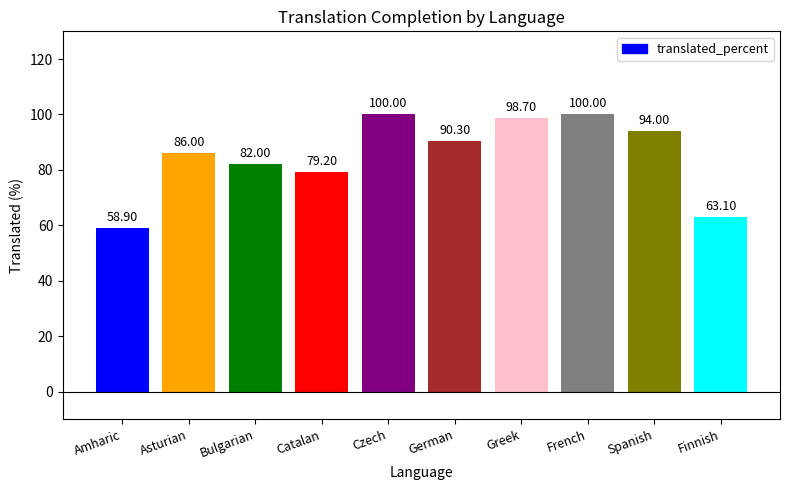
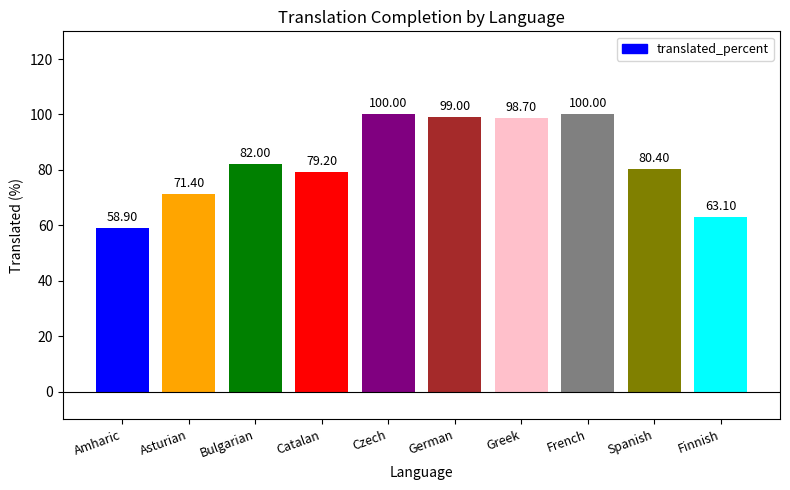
  {
    "Amharic": 58.90,
-   "Asturian": 86.00,
+   "Asturian": 71.40,
    "Bulgarian": 82.00,
    "Catalan": 79.20,
    "Czech": 100.00,
-   "German": 90.30,
+   "German": 99.00,
    "Greek": 98.70,
    "French": 100.00,
-   "Spanish": 94.00,
+   "Spanish": 80.40,
    "Finnish": 63.10
  }
